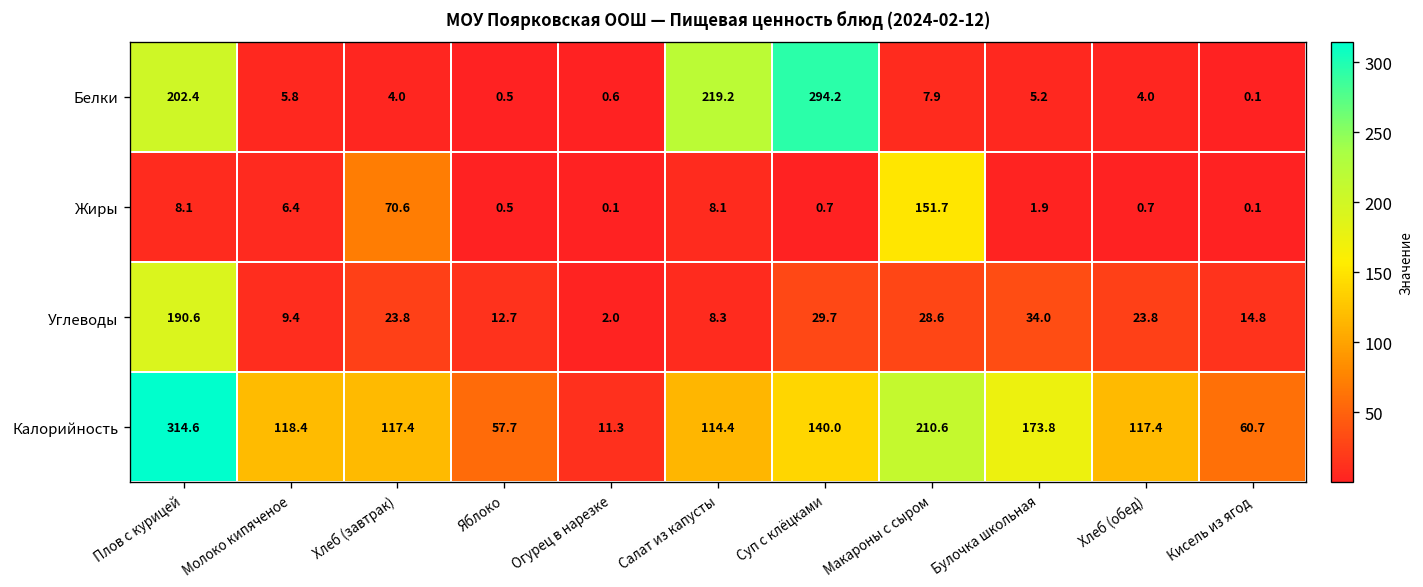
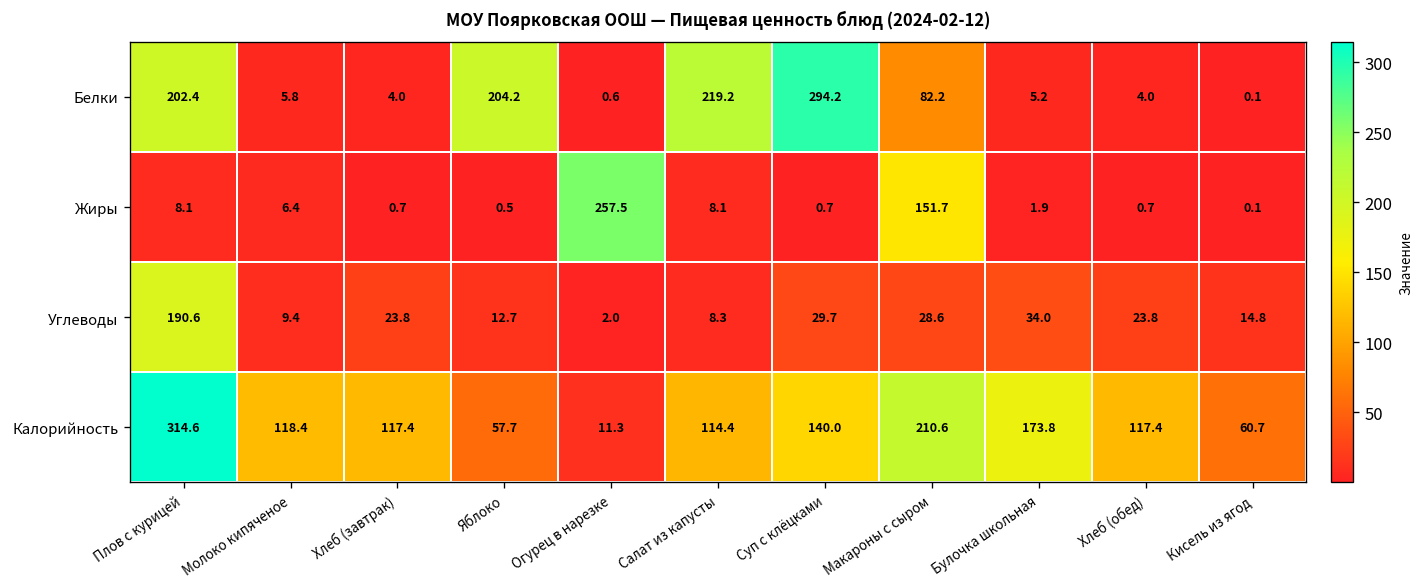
  {
    "Белки": {
      "Плов с курицей": 202.4,
      "Молоко кипяченое": 5.8,
      "Хлеб (завтрак)": 4.0,
-     "Яблоко": 0.5,
+     "Яблоко": 204.2,
      "Огурец в нарезке": 0.6,
      "Салат из капусты": 219.2,
      "Суп с клёцками": 294.2,
-     "Макароны с сыром": 7.9,
+     "Макароны с сыром": 82.2,
      "Булочка школьная": 5.2,
      "Хлеб (обед)": 4.0,
      "Кисель из ягод": 0.1
    },
    "Жиры": {
      "Плов с курицей": 8.1,
      "Молоко кипяченое": 6.4,
-     "Хлеб (завтрак)": 70.6,
+     "Хлеб (завтрак)": 0.7,
      "Яблоко": 0.5,
-     "Огурец в нарезке": 0.1,
+     "Огурец в нарезке": 257.5,
      "Салат из капусты": 8.1,
      "Суп с клёцками": 0.7,
      "Макароны с сыром": 151.7,
      "Булочка школьная": 1.9,
      "Хлеб (обед)": 0.7,
      "Кисель из ягод": 0.1
    },
    "Углеводы": {
      "Плов с курицей": 190.6,
      "Молоко кипяченое": 9.4,
      "Хлеб (завтрак)": 23.8,
      "Яблоко": 12.7,
      "Огурец в нарезке": 2.0,
      "Салат из капусты": 8.3,
      "Суп с клёцками": 29.7,
      "Макароны с сыром": 28.6,
      "Булочка школьная": 34.0,
      "Хлеб (обед)": 23.8,
      "Кисель из ягод": 14.8
    },
    "Калорийность": {
      "Плов с курицей": 314.6,
      "Молоко кипяченое": 118.4,
      "Хлеб (завтрак)": 117.4,
      "Яблоко": 57.7,
      "Огурец в нарезке": 11.3,
      "Салат из капусты": 114.4,
      "Суп с клёцками": 140.0,
      "Макароны с сыром": 210.6,
      "Булочка школьная": 173.8,
      "Хлеб (обед)": 117.4,
      "Кисель из ягод": 60.7
    }
  }
